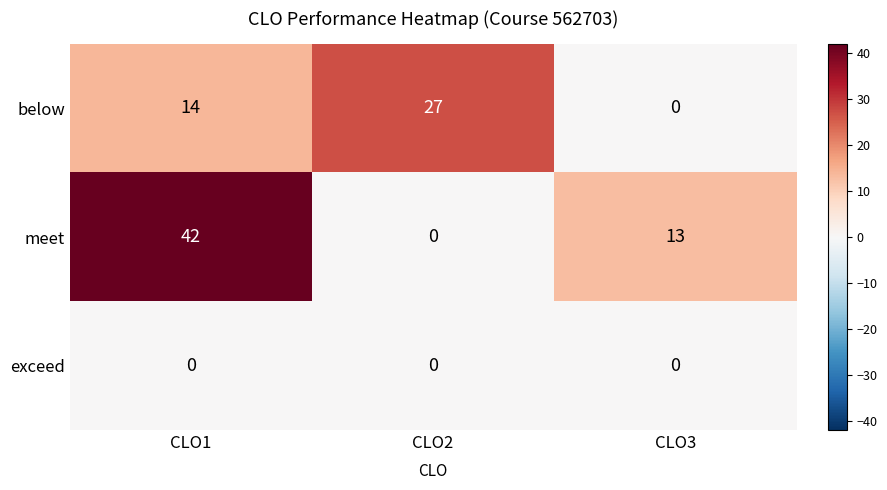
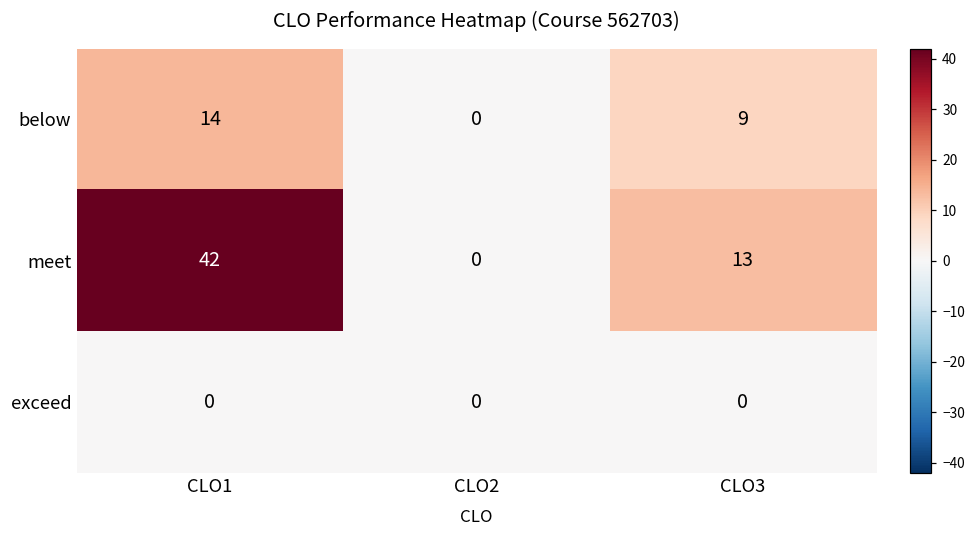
  {
    "below": {
      "CLO1": 14,
-     "CLO2": 27,
-     "CLO3": 0
+     "CLO2": 0,
+     "CLO3": 9
    },
    "meet": {
      "CLO1": 42,
      "CLO2": 0,
      "CLO3": 13
    },
    "exceed": {
      "CLO1": 0,
      "CLO2": 0,
      "CLO3": 0
    }
  }
